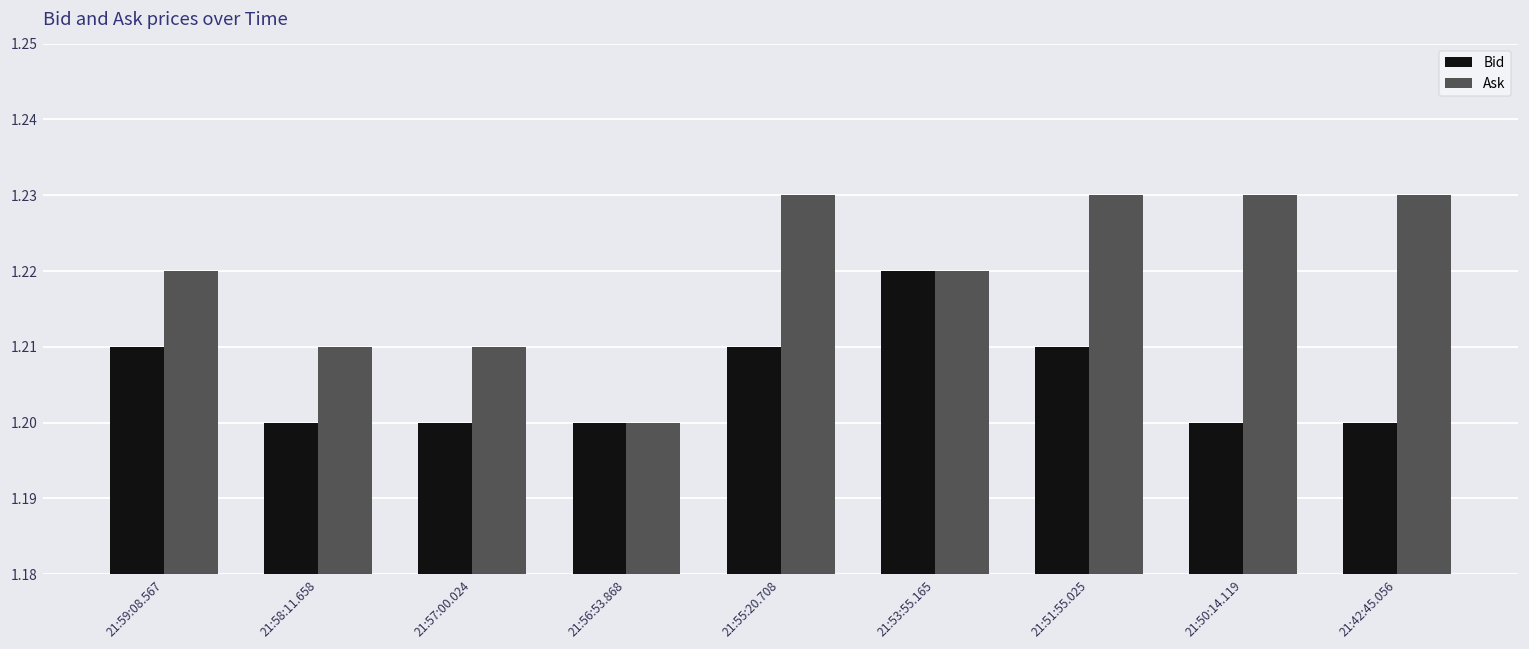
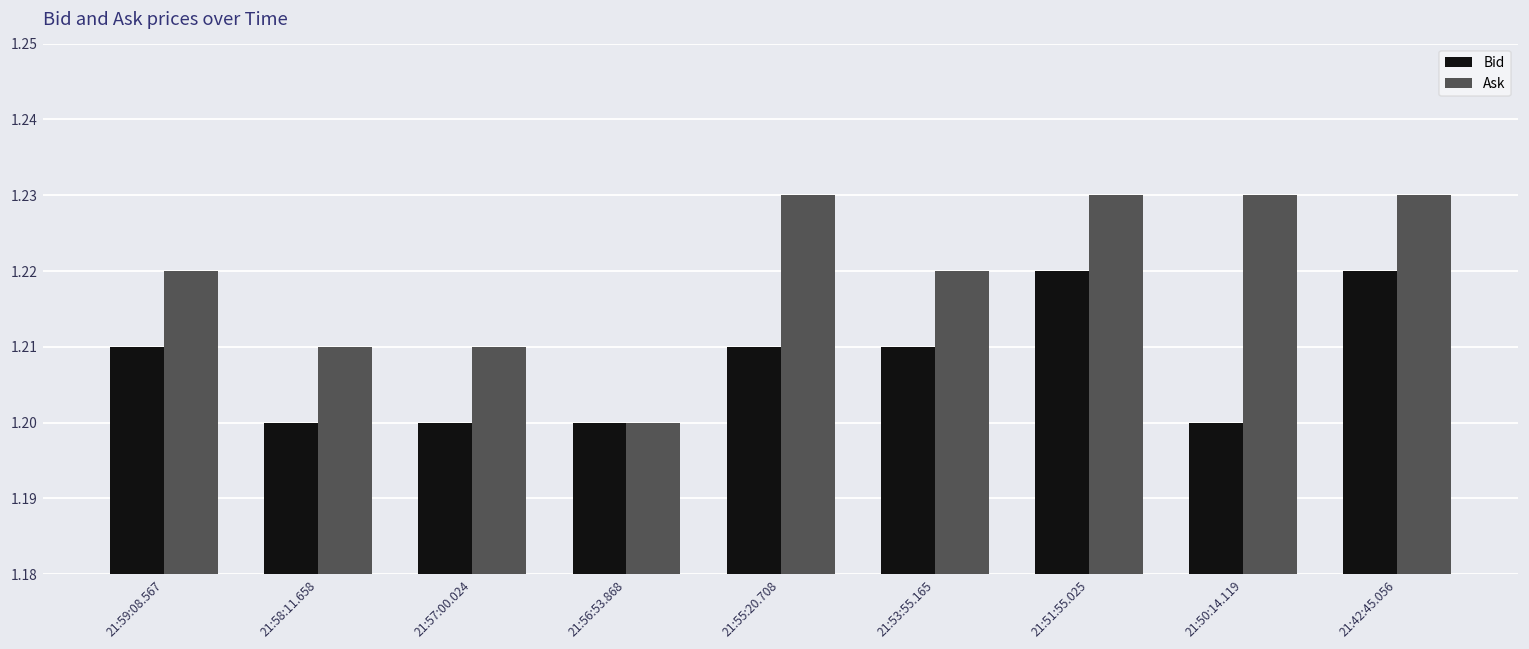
  {
    "Bid": {
      "21:59:08.567": 1.21,
      "21:58:11.658": 1.20,
      "21:57:00.024": 1.20,
      "21:56:53.868": 1.20,
      "21:55:20.708": 1.21,
-     "21:53:55.165": 1.22,
-     "21:51:55.025": 1.21,
+     "21:53:55.165": 1.21,
+     "21:51:55.025": 1.22,
      "21:50:14.119": 1.20,
-     "21:42:45.056": 1.20
+     "21:42:45.056": 1.22
    },
    "Ask": {
      "21:59:08.567": 1.22,
      "21:58:11.658": 1.21,
      "21:57:00.024": 1.21,
      "21:56:53.868": 1.20,
      "21:55:20.708": 1.23,
      "21:53:55.165": 1.22,
      "21:51:55.025": 1.23,
      "21:50:14.119": 1.23,
      "21:42:45.056": 1.23
    }
  }
